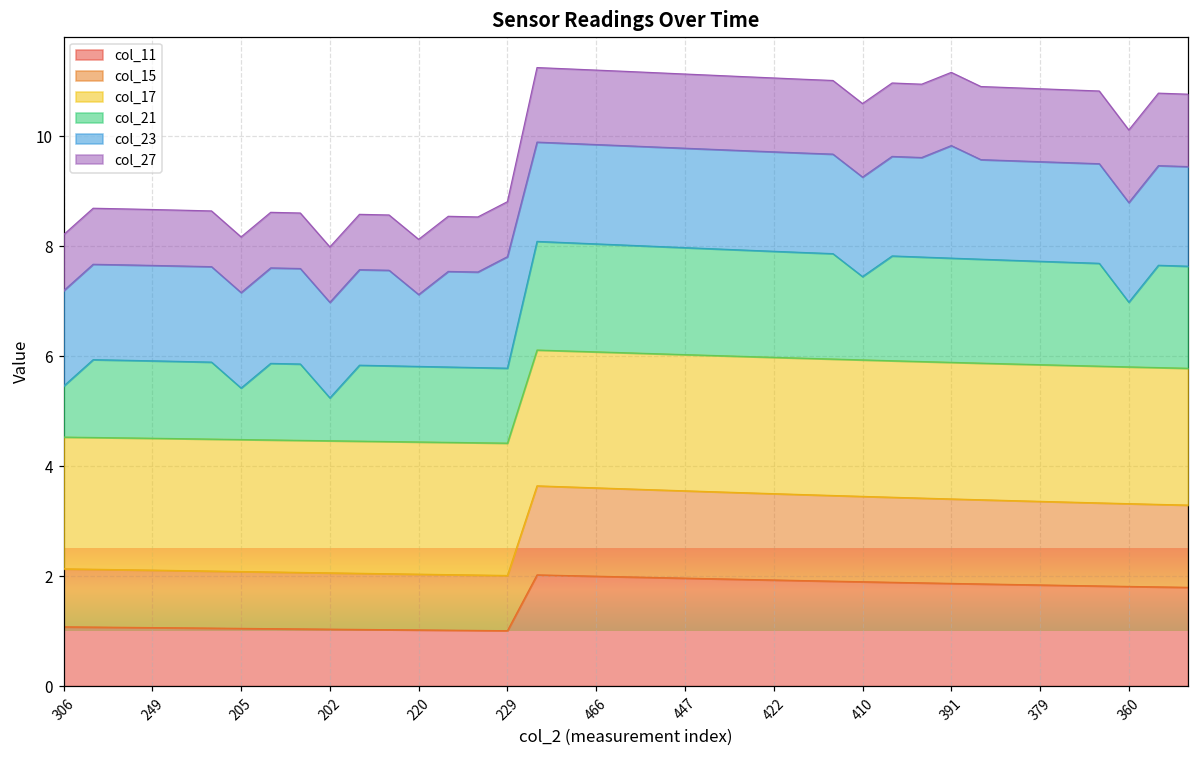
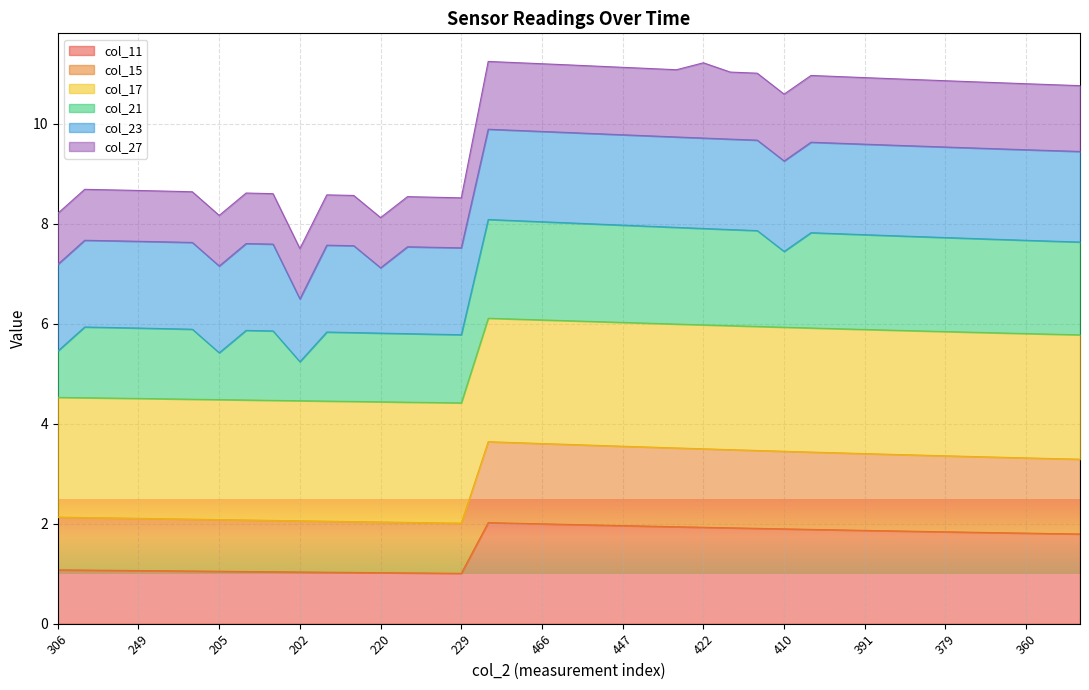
  {
    "col_17": {
      "306": 2.4,
      "249": 2.4,
      "205": 2.4,
      "202": 2.4,
      "220": 2.4,
      "229": 2.4,
      "466": 2.5,
      "447": 2.5,
      "422": 2.5,
      "410": 2.5,
      "391": 2.5,
      "379": 2.5,
      "360": 2.5
    },
    "col_21": {
      "306": 0.9,
      "249": 1.4,
      "205": 0.9,
      "202": 0.8,
      "220": 1.4,
      "229": 1.4,
      "466": 2.0,
      "447": 1.9,
      "422": 1.9,
      "410": 1.5,
      "391": 1.9,
      "379": 1.9,
-     "360": 1.2
+     "360": 1.9
    },
    "col_23": {
      "306": 1.7,
      "249": 1.7,
      "205": 1.7,
-     "202": 1.7,
+     "202": 1.3,
      "220": 1.3,
-     "229": 2.0,
+     "229": 1.7,
      "466": 1.8,
      "447": 1.8,
      "422": 1.8,
      "410": 1.8,
-     "391": 2.0,
+     "391": 1.8,
      "379": 1.8,
      "360": 1.8
    },
    "col_27": {
      "306": 1.0,
      "249": 1.0,
      "205": 1.0,
      "202": 1.0,
      "220": 1.0,
      "229": 1.0,
      "466": 1.4,
      "447": 1.3,
-     "422": 1.3,
+     "422": 1.5,
      "410": 1.3,
      "391": 1.3,
      "379": 1.3,
      "360": 1.3
    }
  }
